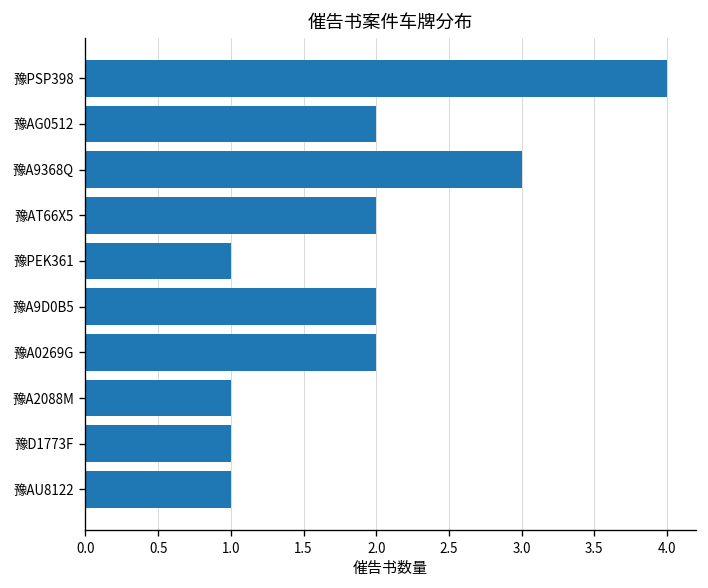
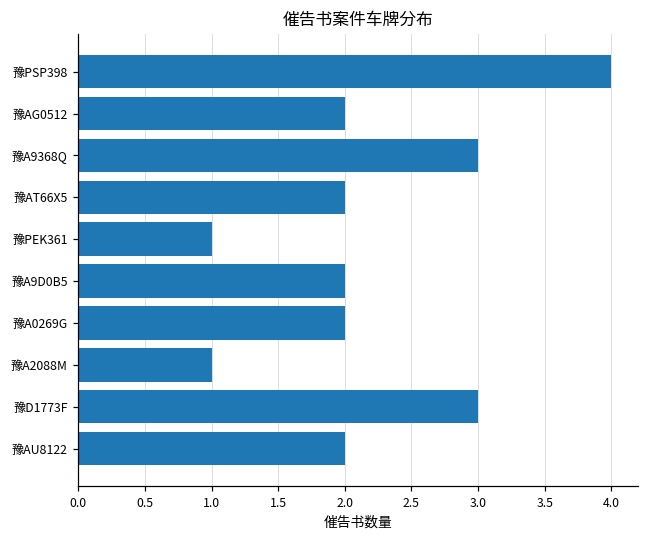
  {
    "豫PSP398": 4,
    "豫AG0512": 2,
    "豫A9368Q": 3,
    "豫AT66X5": 2,
    "豫PEK361": 1,
    "豫A9D0B5": 2,
    "豫A0269G": 2,
    "豫A2088M": 1,
-   "豫D1773F": 1,
-   "豫AU8122": 1
+   "豫D1773F": 3,
+   "豫AU8122": 2
  }
